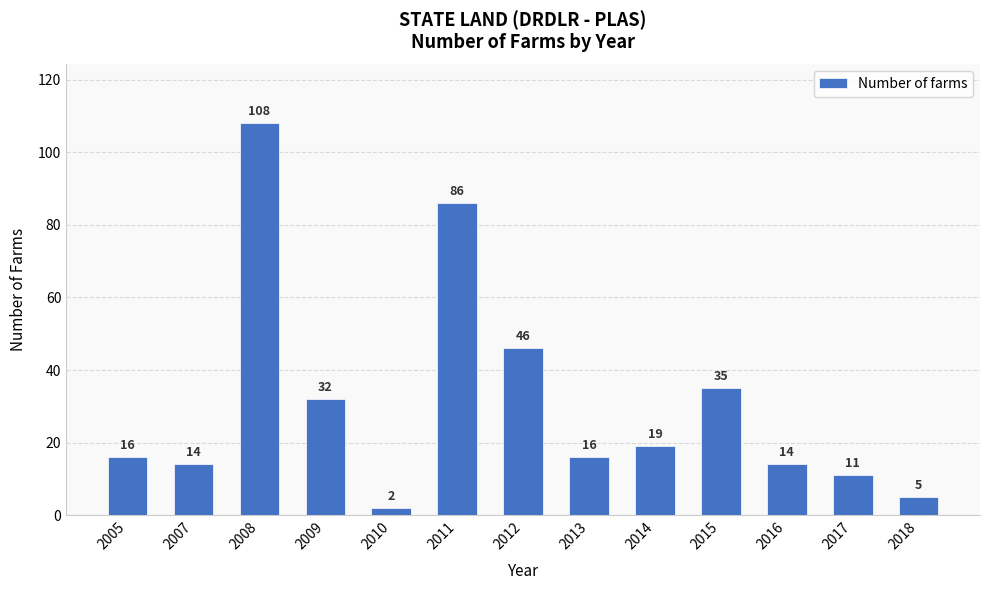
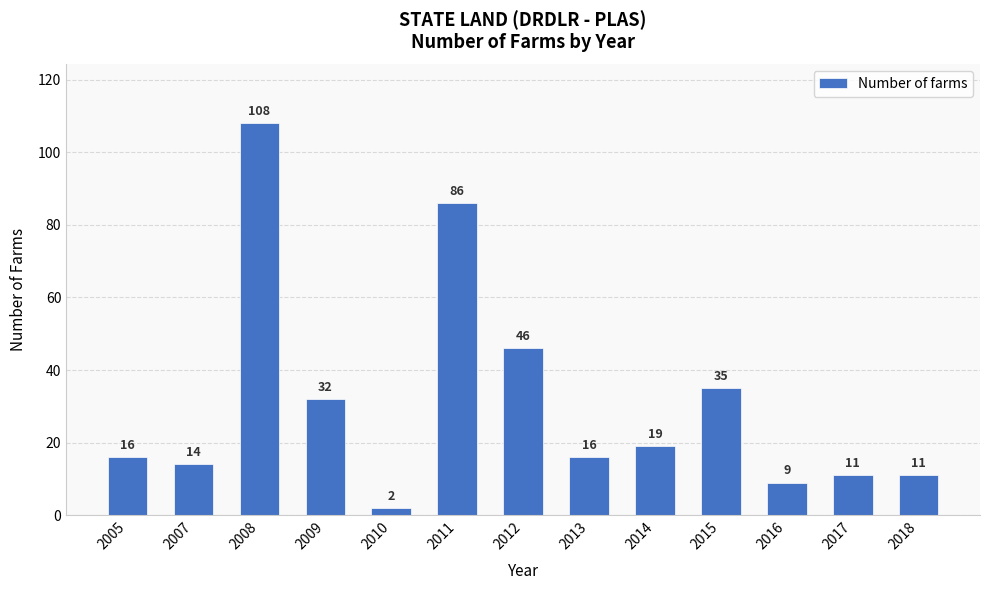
  {
    "2005": 16,
    "2007": 14,
    "2008": 108,
    "2009": 32,
    "2010": 2,
    "2011": 86,
    "2012": 46,
    "2013": 16,
    "2014": 19,
    "2015": 35,
-   "2016": 14,
+   "2016": 9,
    "2017": 11,
-   "2018": 5
+   "2018": 11
  }
